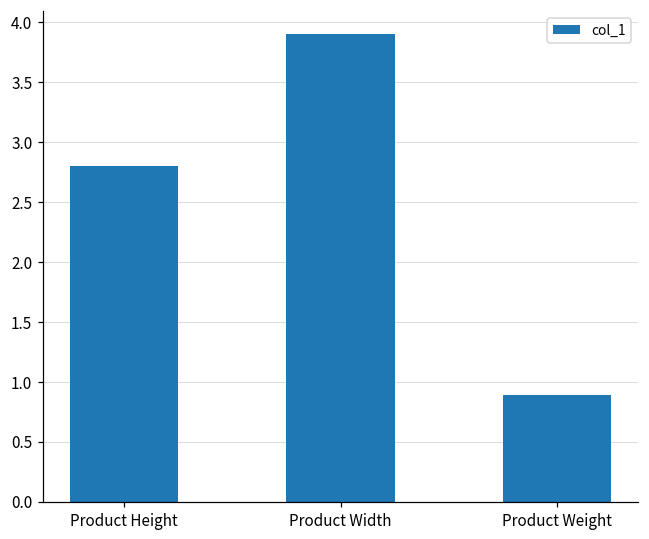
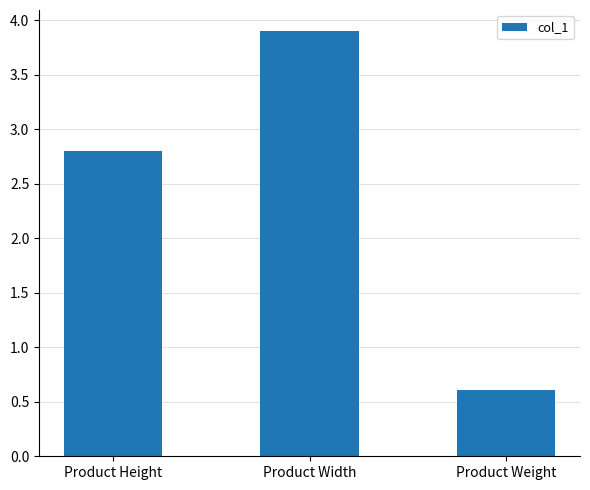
  {
    "Product Height": 2.80,
    "Product Width": 3.90,
-   "Product Weight": 0.89
+   "Product Weight": 0.61
  }
